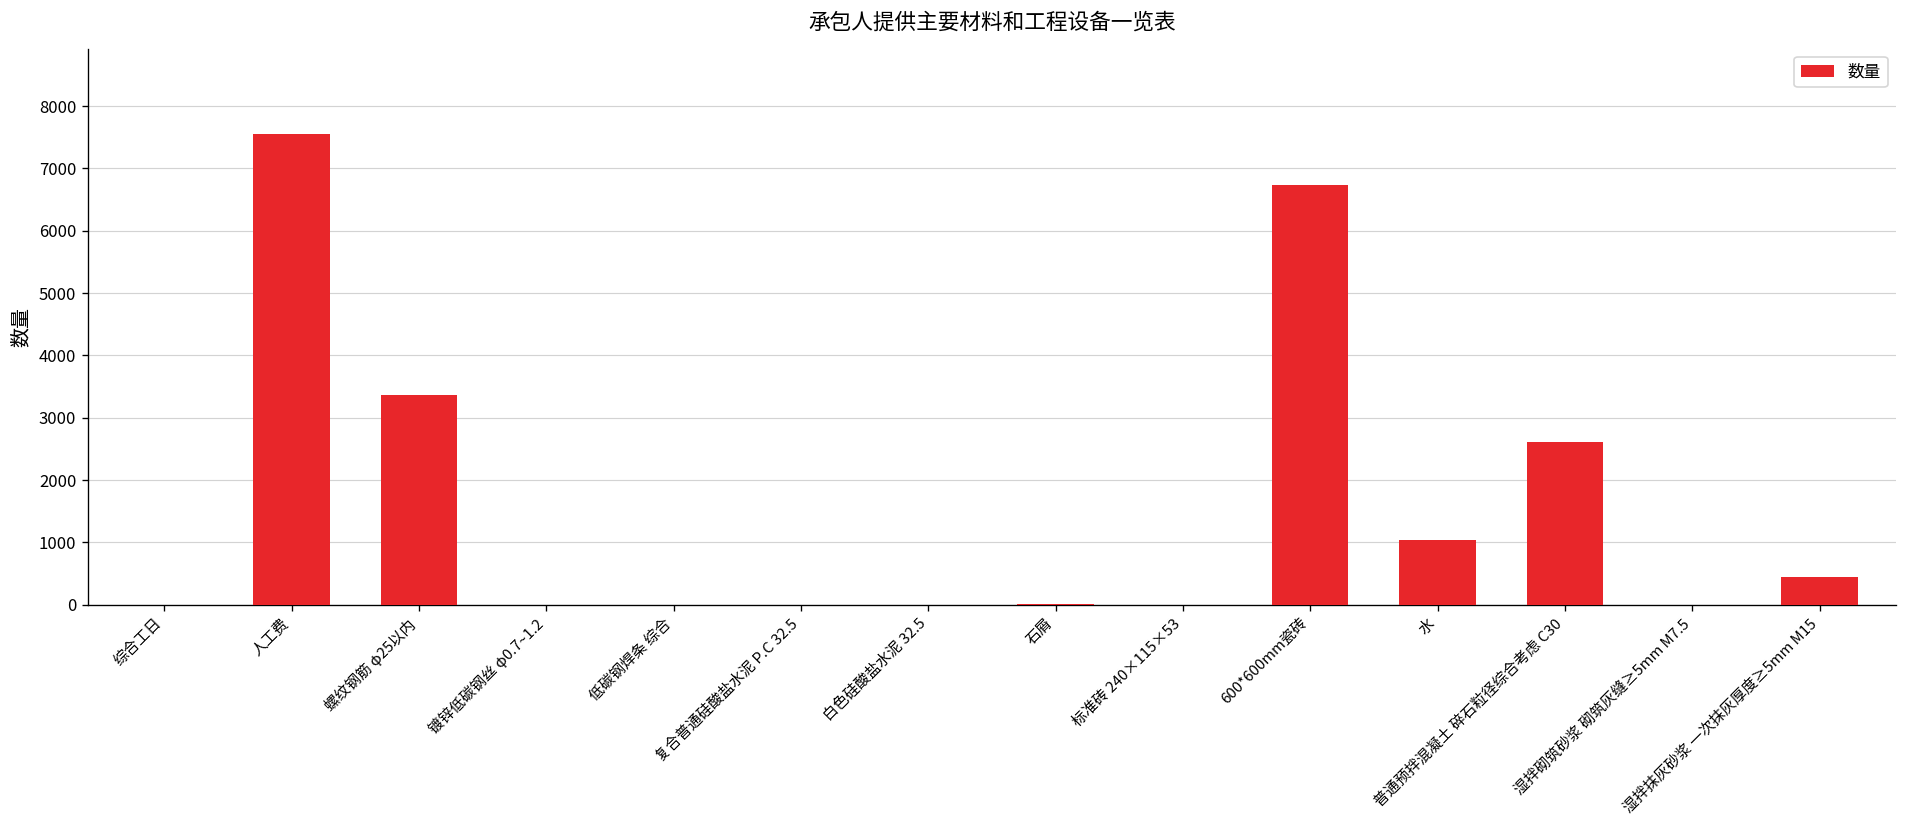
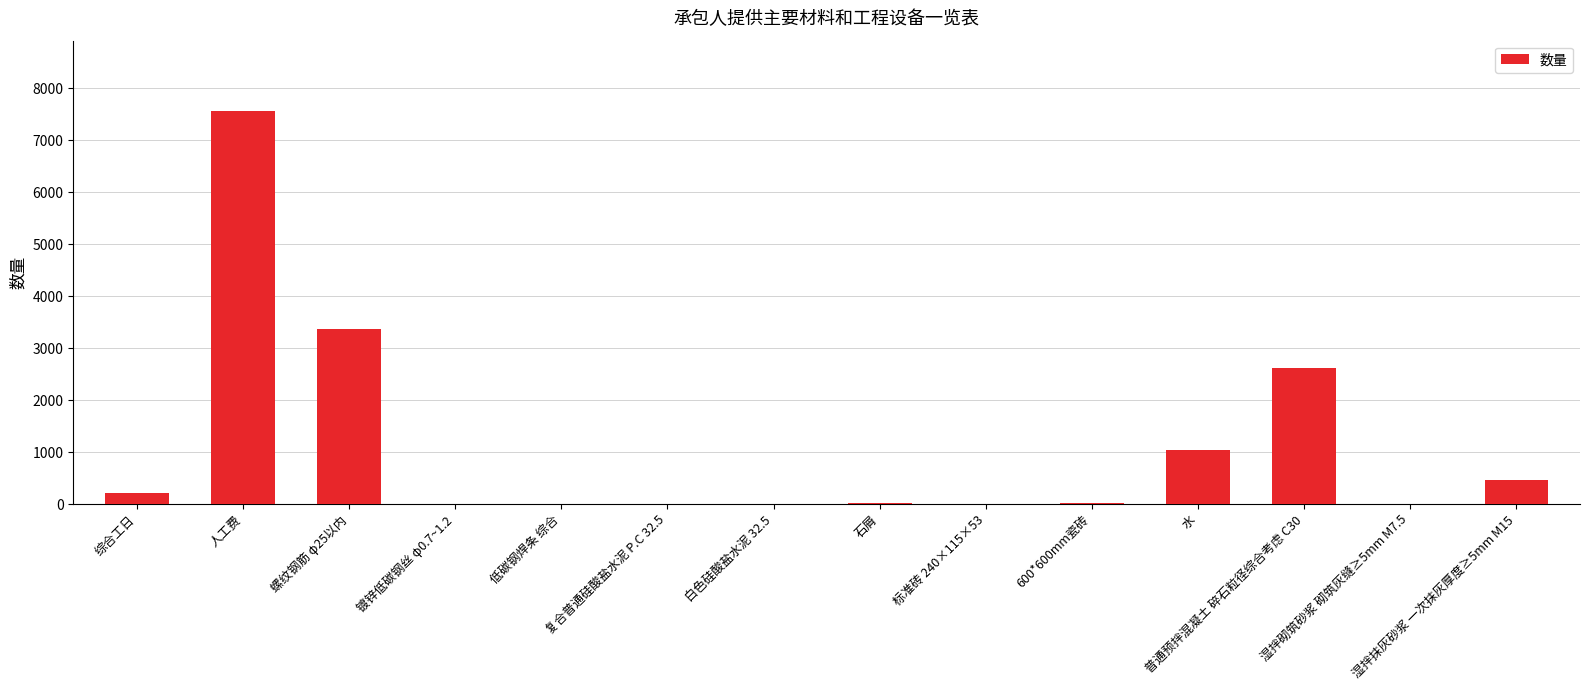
  {
-   "综合工日": 0,
+   "综合工日": 200,
    "人工费": 7600,
    "螺纹钢筋 φ25以内": 3400,
-   "600*600mm瓷砖": 6700,
+   "600*600mm瓷砖": 0,
    "水": 1000,
    "普通预拌混凝土 碎石粒径综合考虑 C30": 2600,
    "湿拌抹灰砂浆 一次抹灰厚度≥5mm M15": 500
  }
